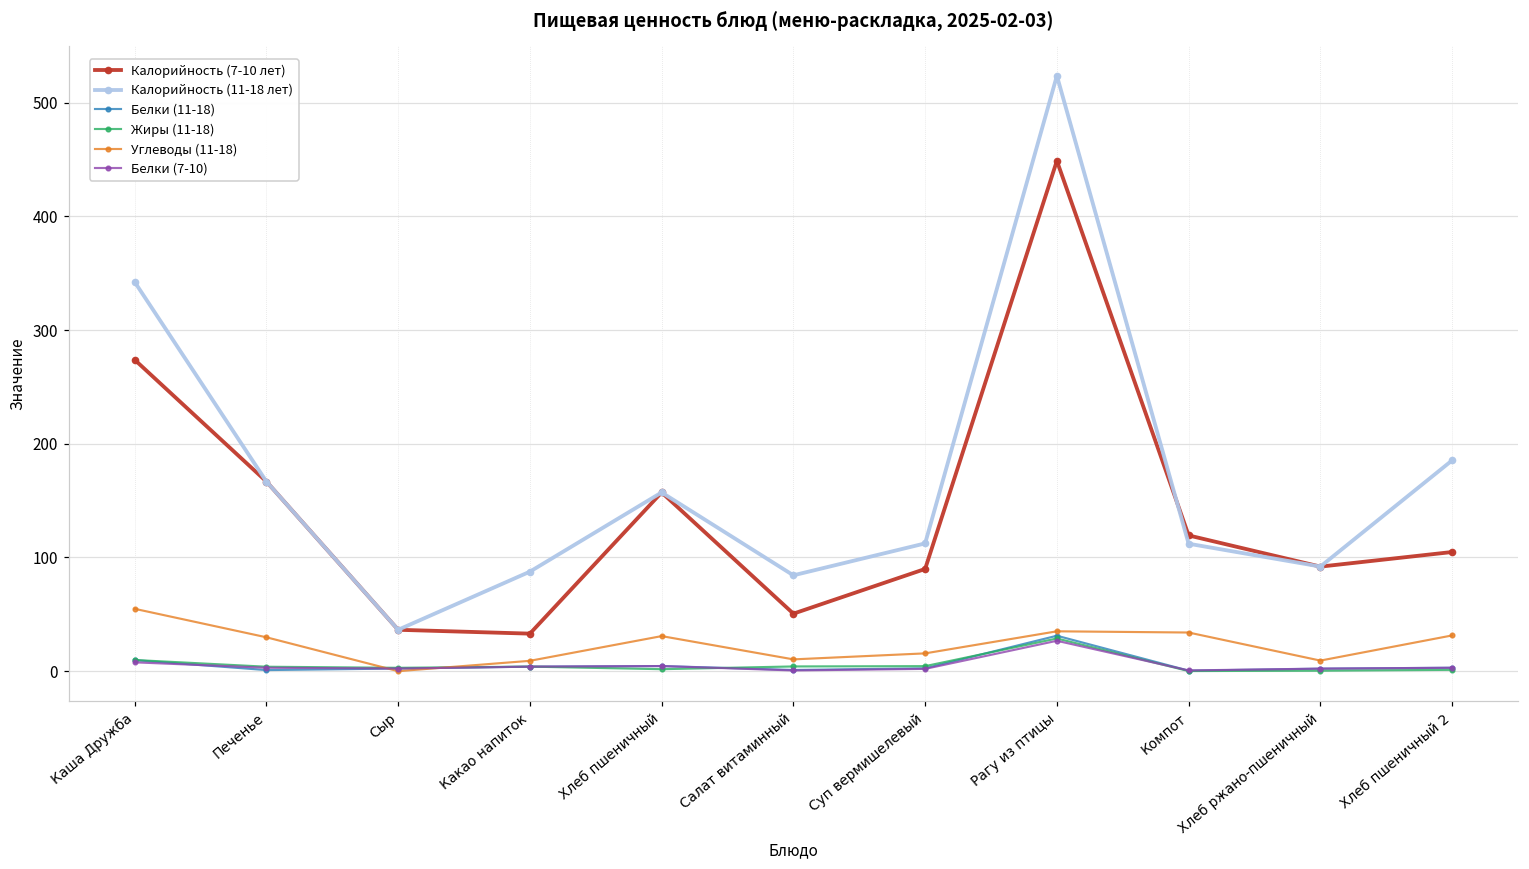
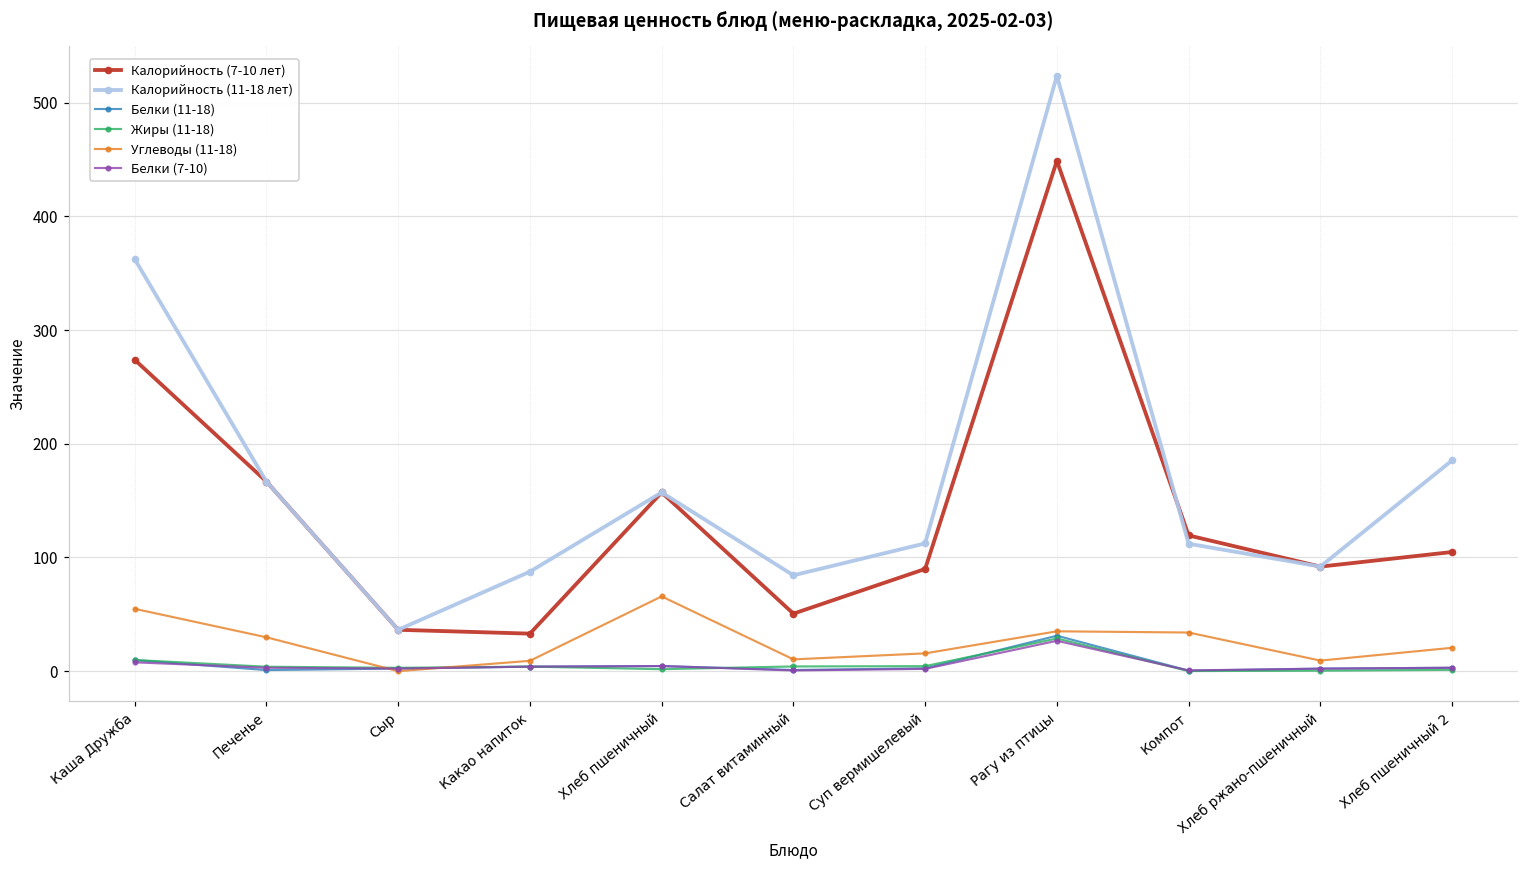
  {
    "Калорийность (7-10 лет)": {
      "Каша Дружба": 274,
      "Какао напиток": 33,
      "Салат витаминный": 51,
      "Суп вермишелевый": 90,
      "Рагу из птицы": 449,
      "Компот": 119,
      "Хлеб пшеничный 2": 105
    },
    "Калорийность (11-18 лет)": {
-     "Каша Дружба": 342,
+     "Каша Дружба": 362,
      "Какао напиток": 88,
      "Салат витаминный": 84,
      "Суп вермишелевый": 112,
      "Рагу из птицы": 524,
      "Компот": 112,
      "Хлеб пшеничный 2": 185
    },
    "Жиры (11-18)": {
      "Хлеб пшеничный": 2,
      "Салат витаминный": 4
    },
    "Углеводы (11-18)": {
      "Каша Дружба": 55,
      "Печенье": 30,
      "Какао напиток": 9,
-     "Хлеб пшеничный": 31,
+     "Хлеб пшеничный": 66,
      "Салат витаминный": 10,
      "Суп вермишелевый": 16,
      "Рагу из птицы": 35,
      "Компот": 34,
      "Хлеб ржано-пшеничный": 9,
-     "Хлеб пшеничный 2": 31
+     "Хлеб пшеничный 2": 21
    }
  }
